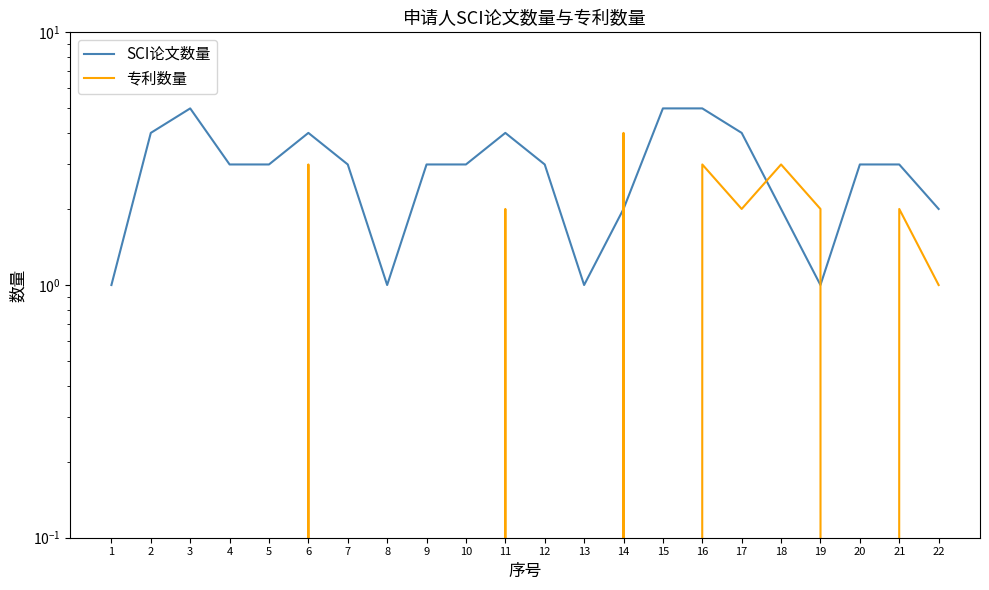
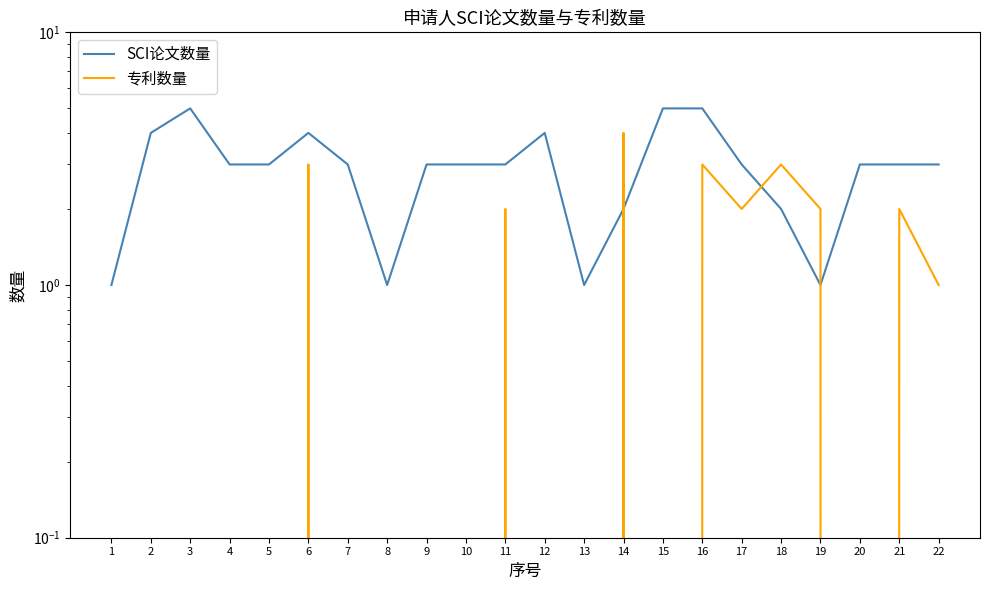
  {
    "SCI论文数量": {
      "1": 1,
      "2": 4,
      "3": 5,
      "4": 3,
      "5": 3,
      "6": 4,
      "7": 3,
      "8": 1,
      "9": 3,
      "10": 3,
-     "11": 4,
-     "12": 3,
+     "11": 3,
+     "12": 4,
      "13": 1,
      "14": 2,
      "15": 5,
      "16": 5,
-     "17": 4,
+     "17": 3,
      "18": 2,
      "19": 1,
      "20": 3,
      "21": 3,
-     "22": 2
+     "22": 3
    },
    "专利数量": {
      "6": 3,
      "11": 2,
      "14": 4,
      "16": 3,
      "17": 2,
      "18": 3,
      "19": 2,
      "21": 2,
      "22": 1
    }
  }
